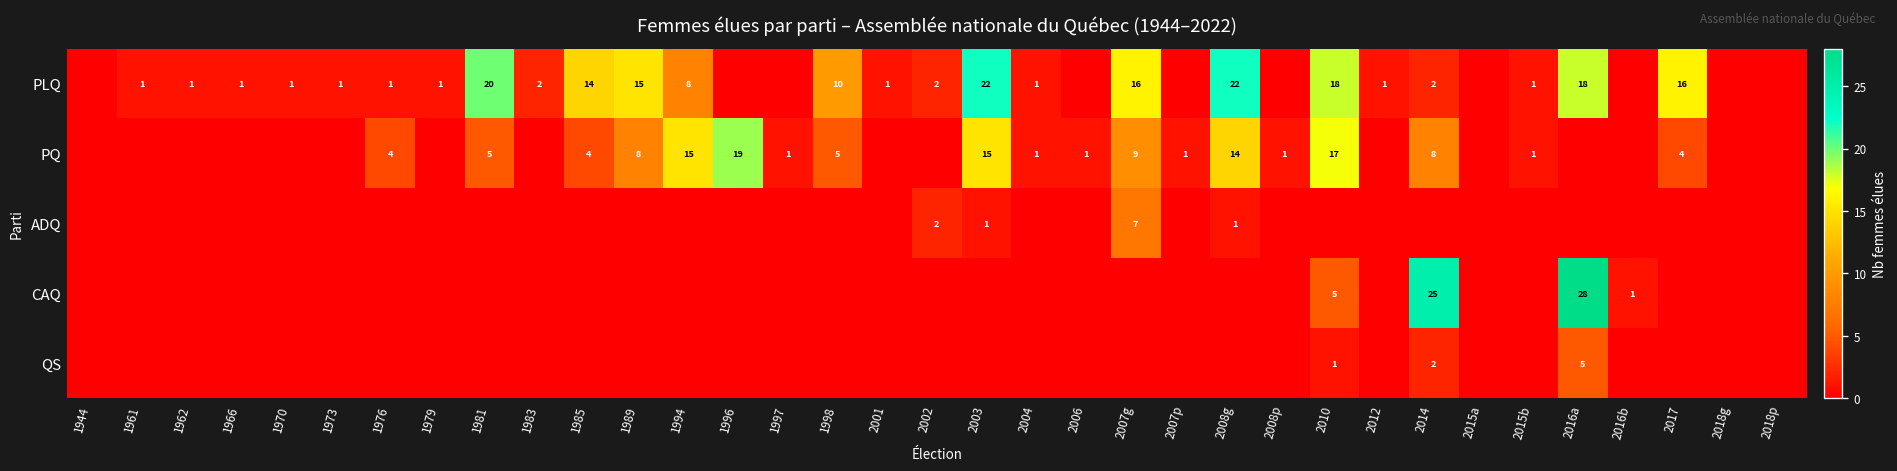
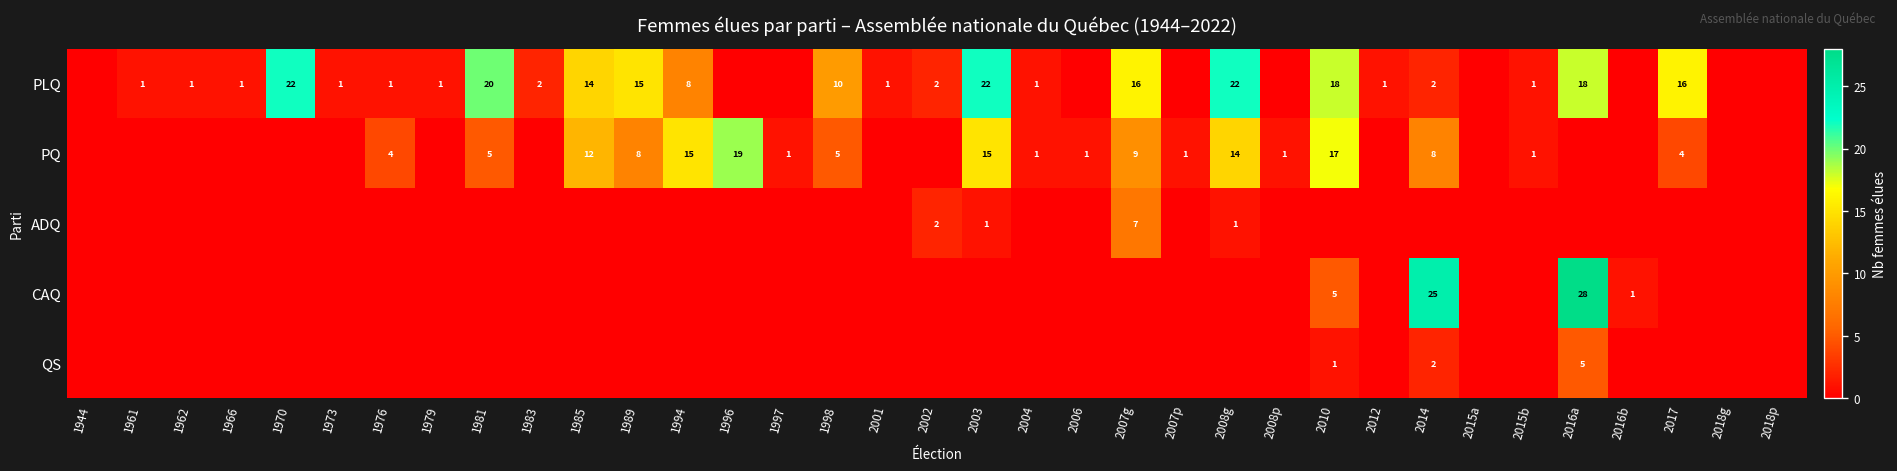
  {
    "PLQ": {
      "1961": 1,
      "1962": 1,
      "1966": 1,
-     "1970": 1,
+     "1970": 22,
      "1973": 1,
      "1976": 1,
      "1979": 1,
      "1981": 20,
      "1983": 2,
      "1985": 14,
      "1989": 15,
      "1994": 8,
      "1998": 10,
      "2001": 1,
      "2002": 2,
      "2003": 22,
      "2004": 1,
      "2007g": 16,
      "2008g": 22,
      "2010": 18,
      "2012": 1,
      "2014": 2,
      "2015b": 1,
      "2016a": 18,
      "2017": 16
    },
    "PQ": {
      "1976": 4,
      "1981": 5,
-     "1985": 4,
+     "1985": 12,
      "1989": 8,
      "1994": 15,
      "1996": 19,
      "1997": 1,
      "1998": 5,
      "2003": 15,
      "2004": 1,
      "2006": 1,
      "2007g": 9,
      "2007p": 1,
      "2008g": 14,
      "2008p": 1,
      "2010": 17,
      "2014": 8,
      "2015b": 1,
      "2017": 4
    },
    "ADQ": {
      "2002": 2,
      "2003": 1,
      "2007g": 7,
      "2008g": 1
    },
    "CAQ": {
      "2010": 5,
      "2014": 25,
      "2016a": 28,
      "2016b": 1
    },
    "QS": {
      "2010": 1,
      "2014": 2,
      "2016a": 5
    }
  }
